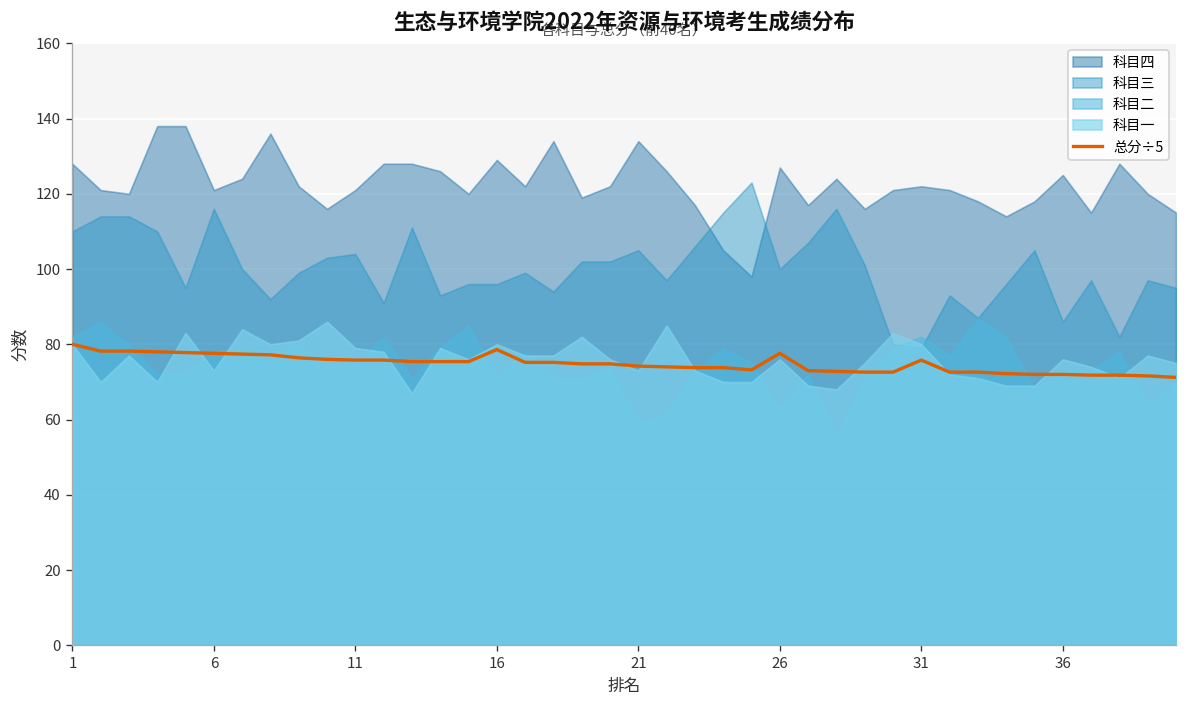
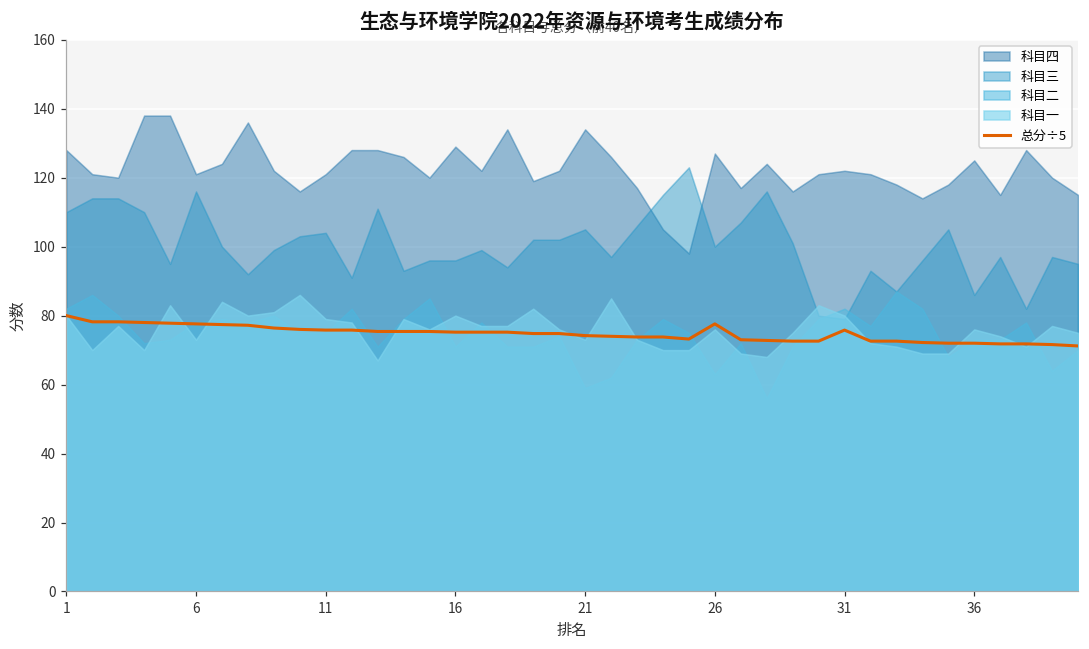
  {
    "总分÷5": {
-     "16": 79,
+     "16": 75,
      "21": 74,
      "26": 78,
      "31": 76,
      "36": 72
    }
  }
